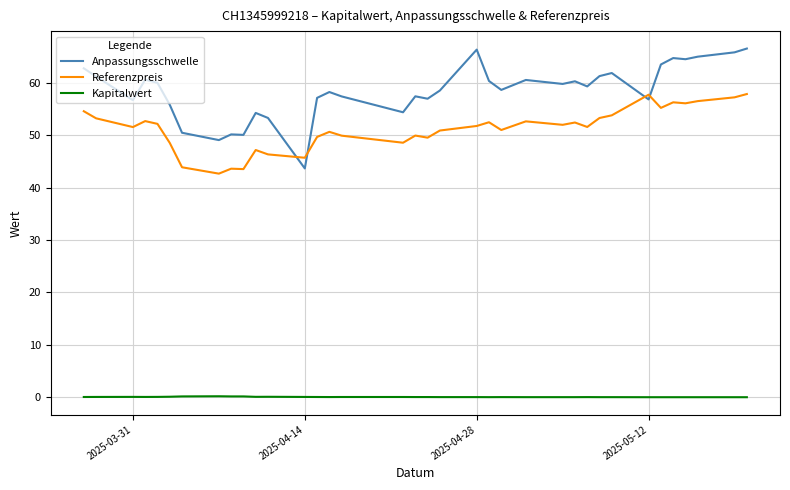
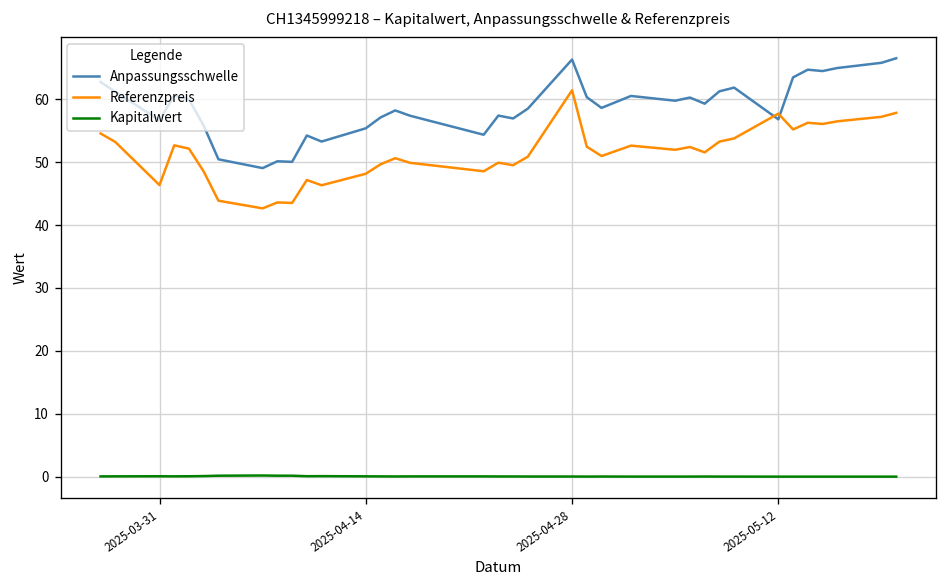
  {
    "Anpassungsschwelle": {
-     "2025-04-14": 44,
+     "2025-04-14": 55,
      "2025-04-28": 66,
      "2025-05-12": 57
    },
    "Referenzpreis": {
-     "2025-03-31": 52,
-     "2025-04-14": 46,
-     "2025-04-28": 52,
+     "2025-03-31": 46,
+     "2025-04-14": 48,
+     "2025-04-28": 61,
      "2025-05-12": 58
    },
    "Kapitalwert": {
      "2025-03-31": 0,
      "2025-04-14": 0,
      "2025-04-28": 0,
      "2025-05-12": 0
    }
  }
